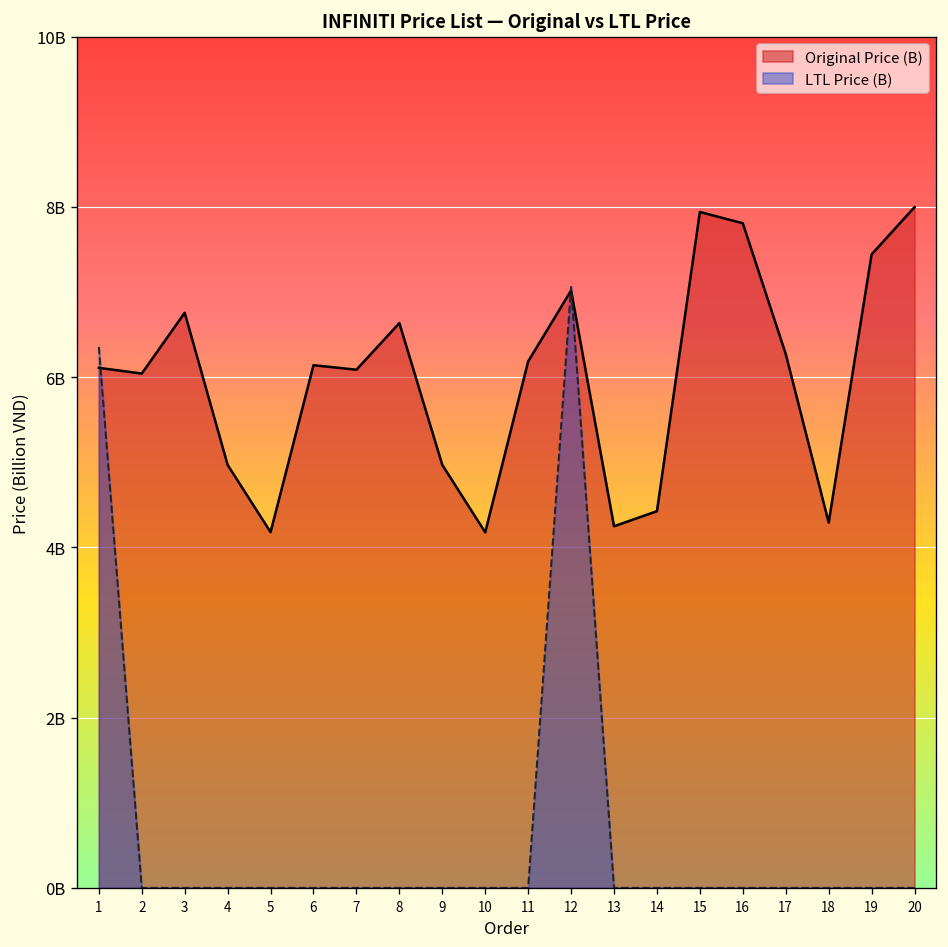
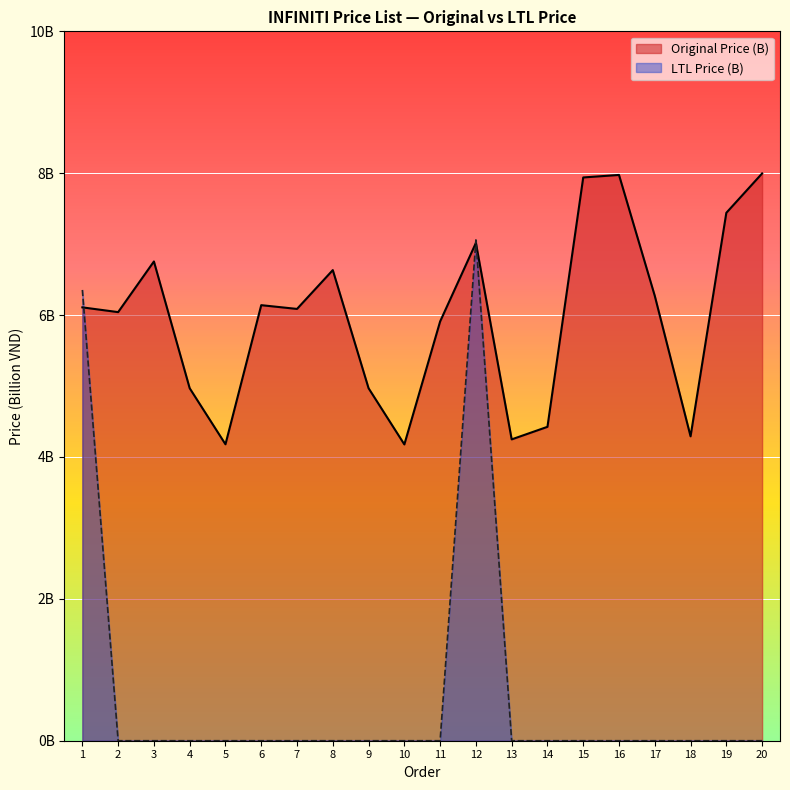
  {
    "Original Price (B)": {
      "1": 6100000000,
      "2": 6000000000,
      "3": 6800000000,
      "4": 5000000000,
      "5": 4200000000,
      "6": 6100000000,
      "7": 6100000000,
      "8": 6600000000,
      "9": 5000000000,
      "10": 4200000000,
-     "11": 6200000000,
+     "11": 5900000000,
      "12": 7000000000,
      "13": 4200000000,
      "14": 4400000000,
      "15": 7900000000,
-     "16": 7800000000,
+     "16": 8000000000,
      "17": 6300000000,
      "18": 4300000000,
      "19": 7400000000,
      "20": 8000000000
    },
    "LTL Price (B)": {
      "1": 6400000000,
      "2": 0,
      "3": 0,
      "4": 0,
      "5": 0,
      "6": 0,
      "7": 0,
      "8": 0,
      "9": 0,
      "10": 0,
      "11": 0,
      "12": 7100000000,
      "13": 0,
      "14": 0,
      "15": 0,
      "16": 0,
      "17": 0,
      "18": 0,
      "19": 0,
      "20": 0
    }
  }
